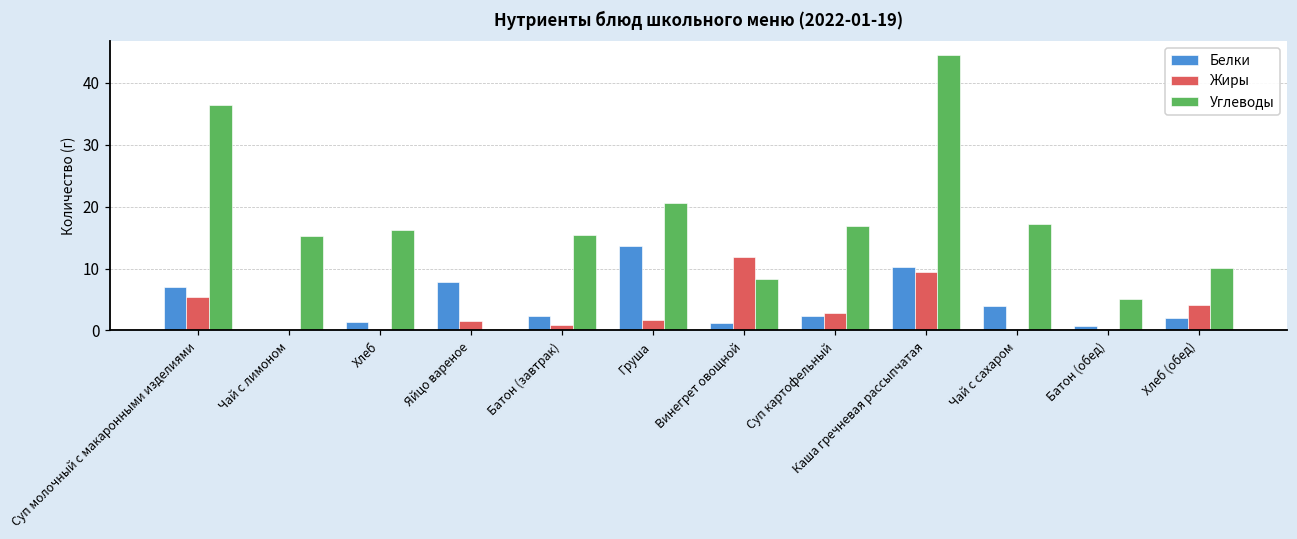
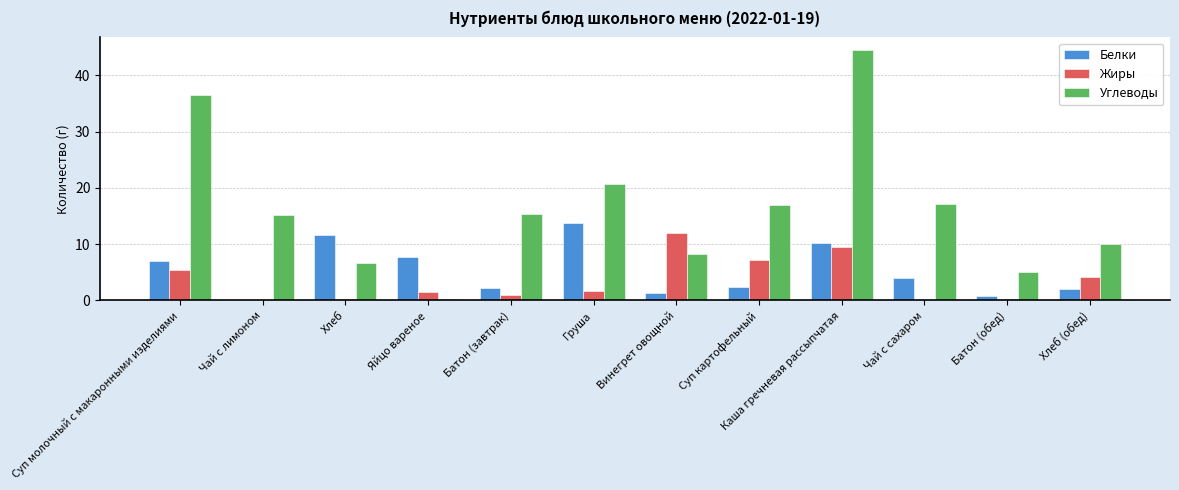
  {
    "Белки": {
      "Суп молочный с макаронными изделиями": 7,
-     "Хлеб": 1,
+     "Хлеб": 12,
      "Яйцо вареное": 8,
      "Батон (завтрак)": 2,
      "Груша": 14,
      "Винегрет овощной": 1,
      "Суп картофельный": 2,
      "Каша гречневая рассыпчатая": 10,
      "Чай с сахаром": 4,
      "Батон (обед)": 1,
      "Хлеб (обед)": 2
    },
    "Жиры": {
      "Суп молочный с макаронными изделиями": 5,
      "Чай с лимоном": 0,
      "Яйцо вареное": 2,
      "Батон (завтрак)": 1,
      "Груша": 2,
      "Винегрет овощной": 12,
-     "Суп картофельный": 3,
+     "Суп картофельный": 7,
      "Каша гречневая рассыпчатая": 9,
      "Чай с сахаром": 0,
      "Хлеб (обед)": 4
    },
    "Углеводы": {
      "Суп молочный с макаронными изделиями": 36,
      "Чай с лимоном": 15,
-     "Хлеб": 16,
+     "Хлеб": 7,
      "Батон (завтрак)": 15,
      "Груша": 21,
      "Винегрет овощной": 8,
      "Суп картофельный": 17,
      "Каша гречневая рассыпчатая": 44,
      "Чай с сахаром": 17,
      "Батон (обед)": 5,
      "Хлеб (обед)": 10
    }
  }
